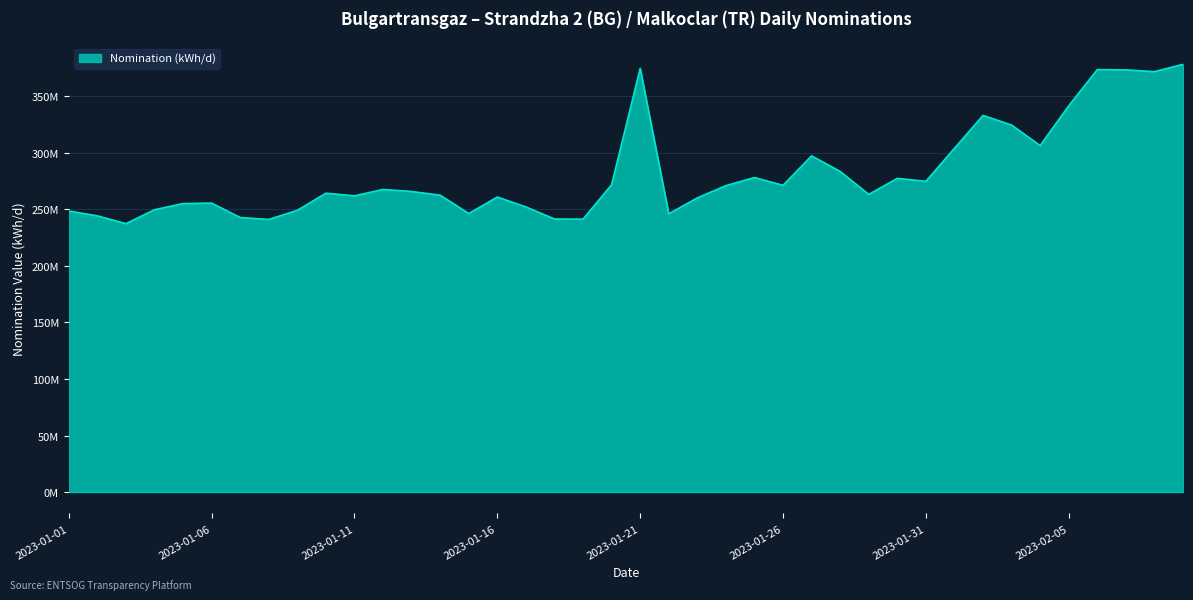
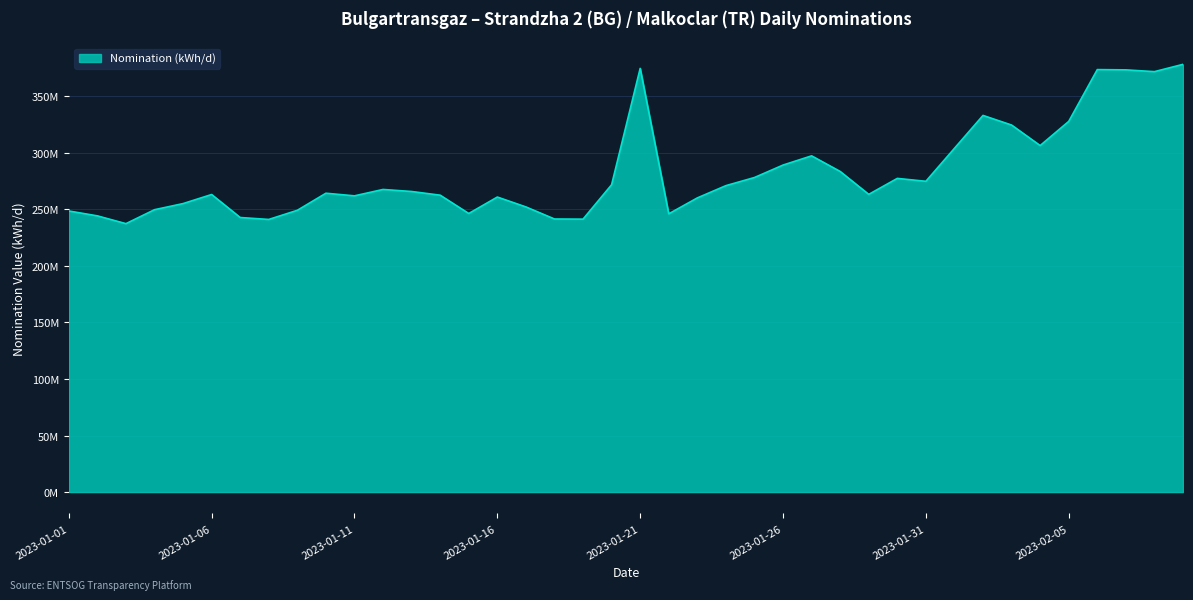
  {
    "2023-01-01": 249000000,
-   "2023-01-06": 256000000,
+   "2023-01-06": 263000000,
    "2023-01-11": 262000000,
    "2023-01-16": 261000000,
    "2023-01-21": 375000000,
-   "2023-01-26": 271000000,
+   "2023-01-26": 289000000,
    "2023-01-31": 275000000,
-   "2023-02-05": 342000000
+   "2023-02-05": 328000000
  }
